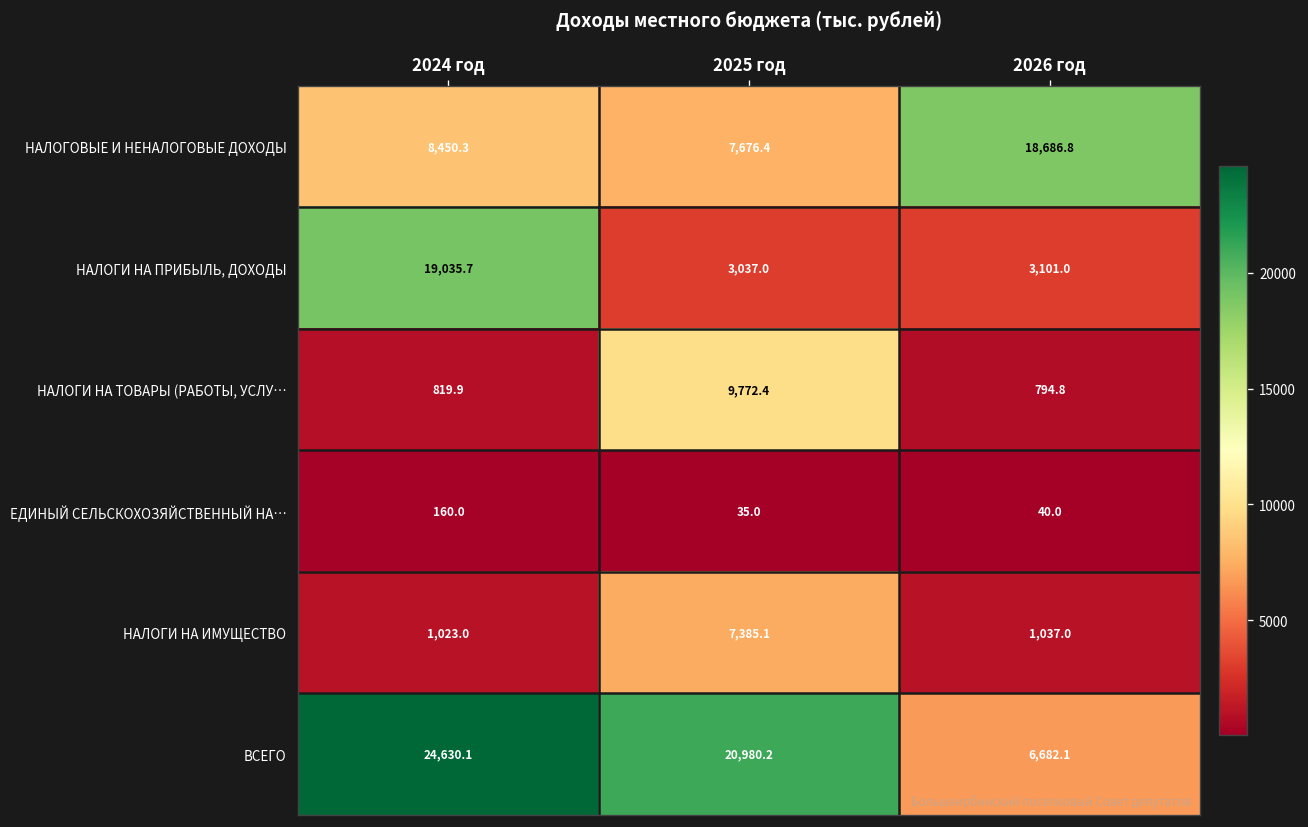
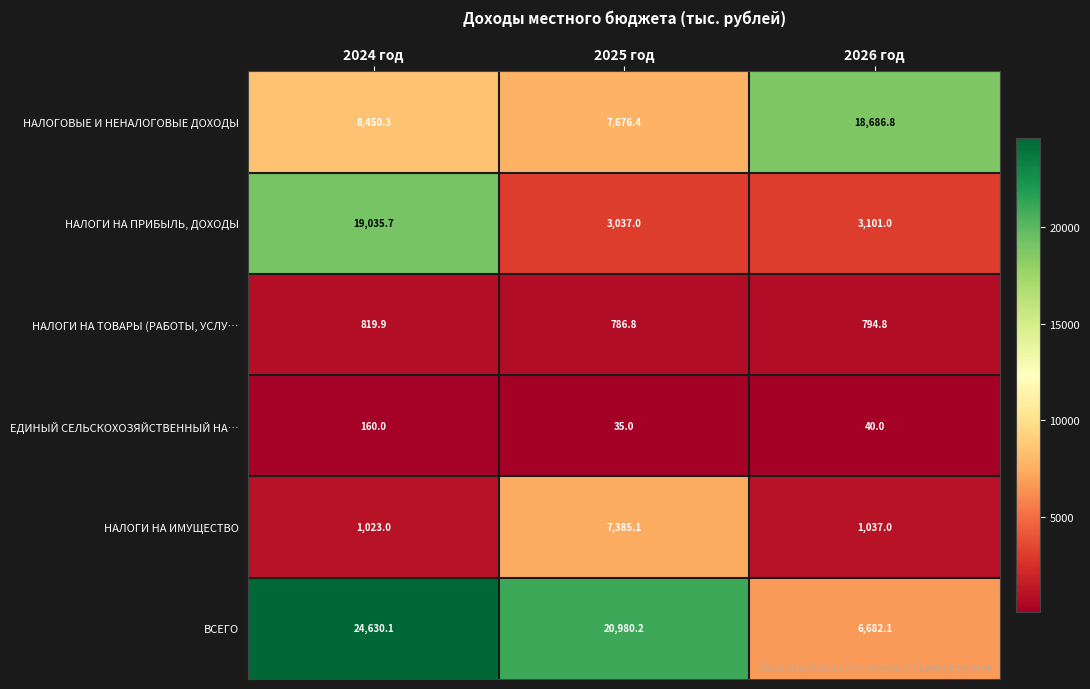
  {
    "НАЛОГОВЫЕ И НЕНАЛОГОВЫЕ ДОХОДЫ": {
      "2024 год": "8,450.3",
      "2025 год": "7,676.4",
      "2026 год": "18,686.8"
    },
    "НАЛОГИ НА ПРИБЫЛЬ, ДОХОДЫ": {
      "2024 год": "19,035.7",
      "2025 год": "3,037.0",
      "2026 год": "3,101.0"
    },
    "НАЛОГИ НА ТОВАРЫ (РАБОТЫ, УСЛУ…": {
      "2024 год": "819.9",
-     "2025 год": "9,772.4",
+     "2025 год": "786.8",
      "2026 год": "794.8"
    },
    "ЕДИНЫЙ СЕЛЬСКОХОЗЯЙСТВЕННЫЙ НА…": {
      "2024 год": "160.0",
      "2025 год": "35.0",
      "2026 год": "40.0"
    },
    "НАЛОГИ НА ИМУЩЕСТВО": {
      "2024 год": "1,023.0",
      "2025 год": "7,385.1",
      "2026 год": "1,037.0"
    },
    "ВСЕГО": {
      "2024 год": "24,630.1",
      "2025 год": "20,980.2"
    }
  }
